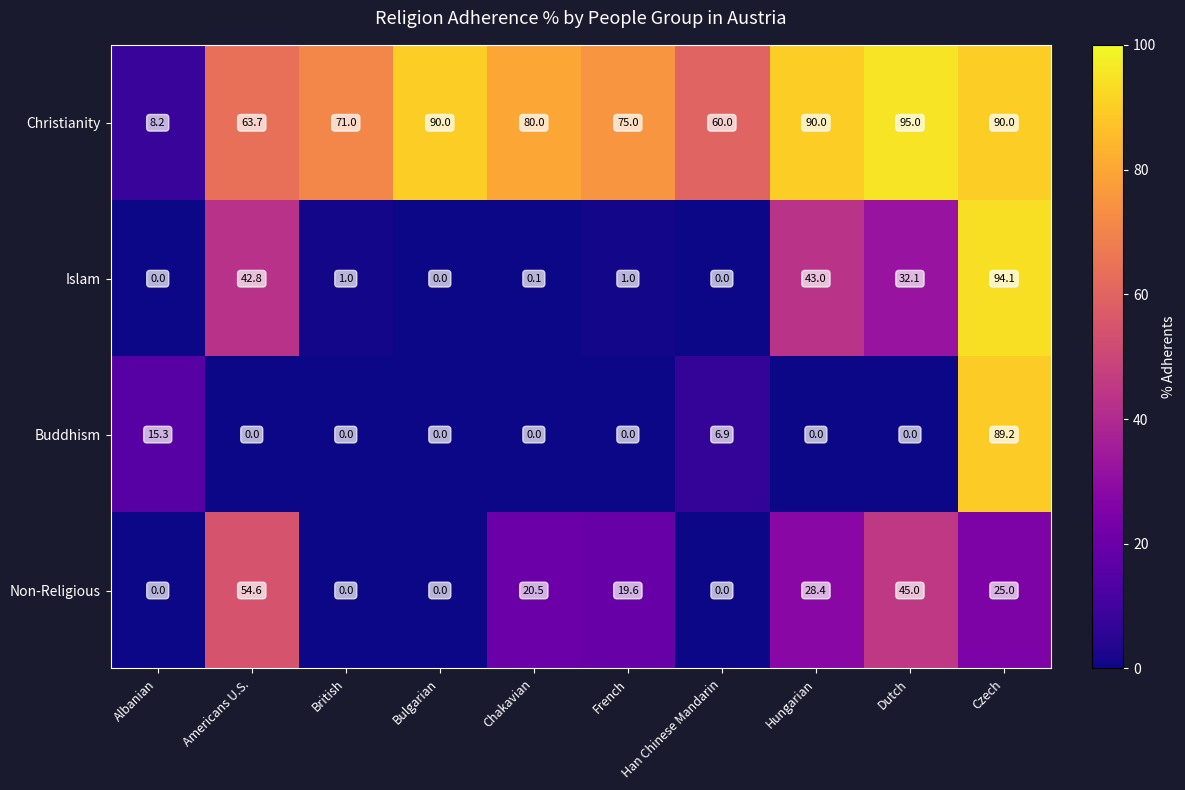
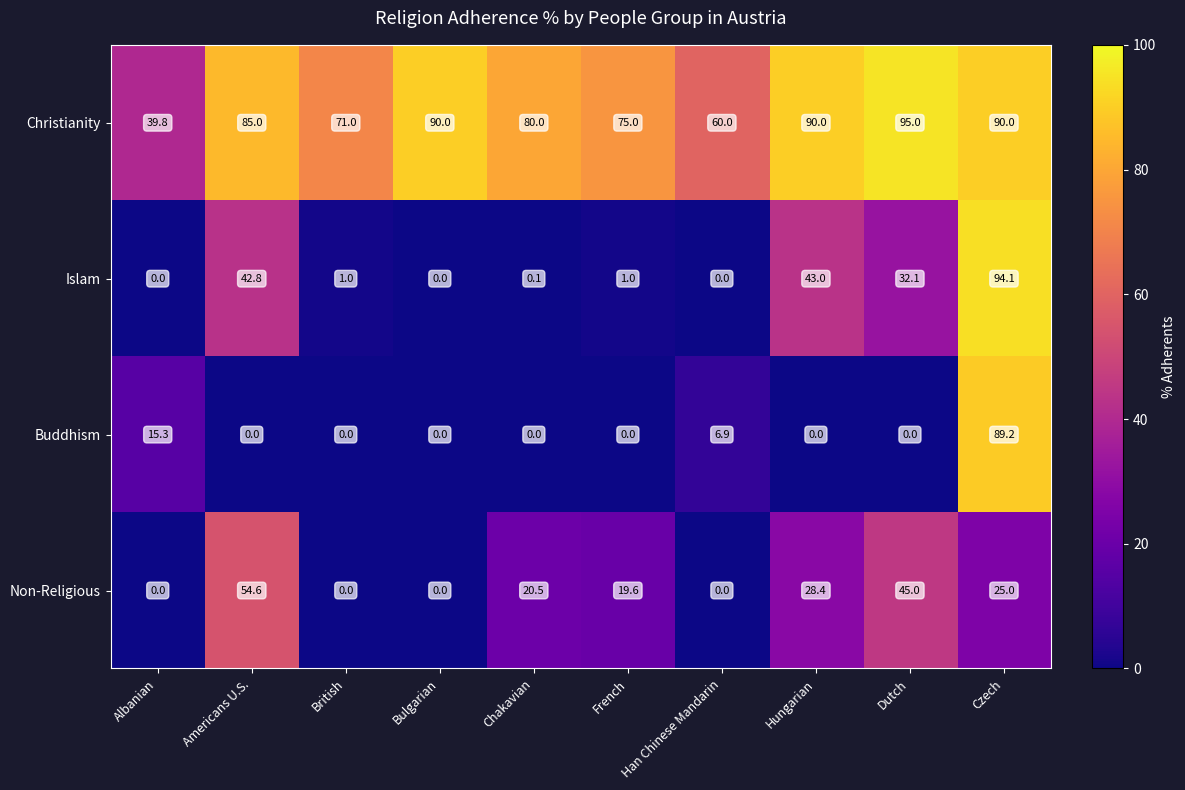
  {
    "Christianity": {
-     "Albanian": 8.2,
-     "Americans U.S.": 63.7
+     "Albanian": 39.8,
+     "Americans U.S.": 85.0
    }
  }
